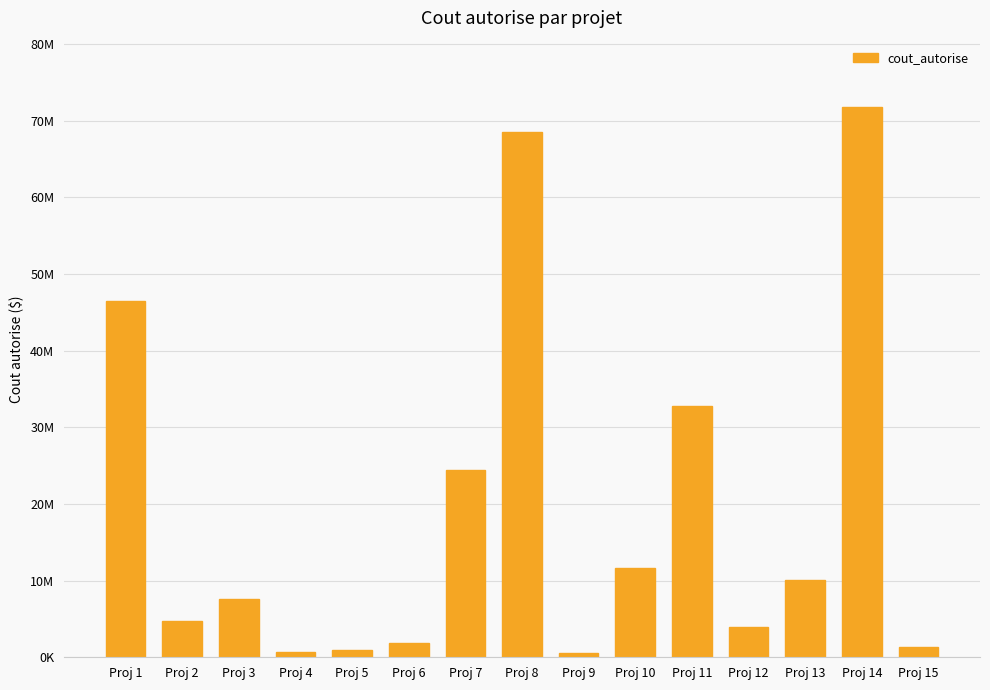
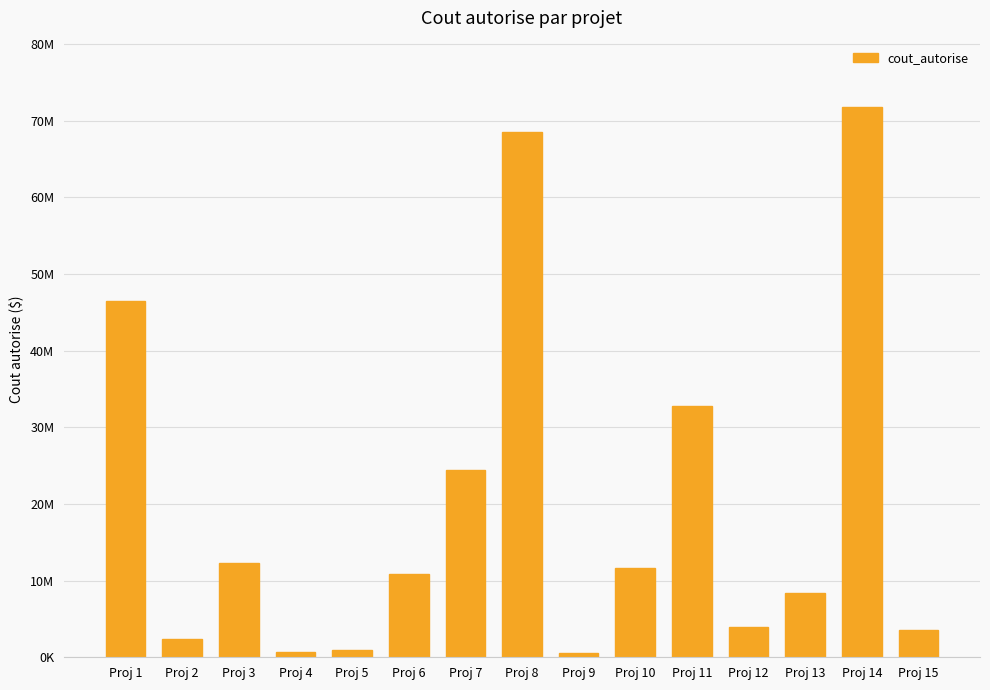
  {
    "Proj 1": 46000000,
-   "Proj 2": 5000000,
-   "Proj 3": 8000000,
+   "Proj 2": 2000000,
+   "Proj 3": 12000000,
    "Proj 4": 1000000,
    "Proj 5": 1000000,
-   "Proj 6": 2000000,
+   "Proj 6": 11000000,
    "Proj 7": 24000000,
    "Proj 8": 68000000,
    "Proj 9": 1000000,
    "Proj 10": 12000000,
    "Proj 11": 33000000,
    "Proj 12": 4000000,
-   "Proj 13": 10000000,
+   "Proj 13": 8000000,
    "Proj 14": 72000000,
-   "Proj 15": 1000000
+   "Proj 15": 4000000
  }
